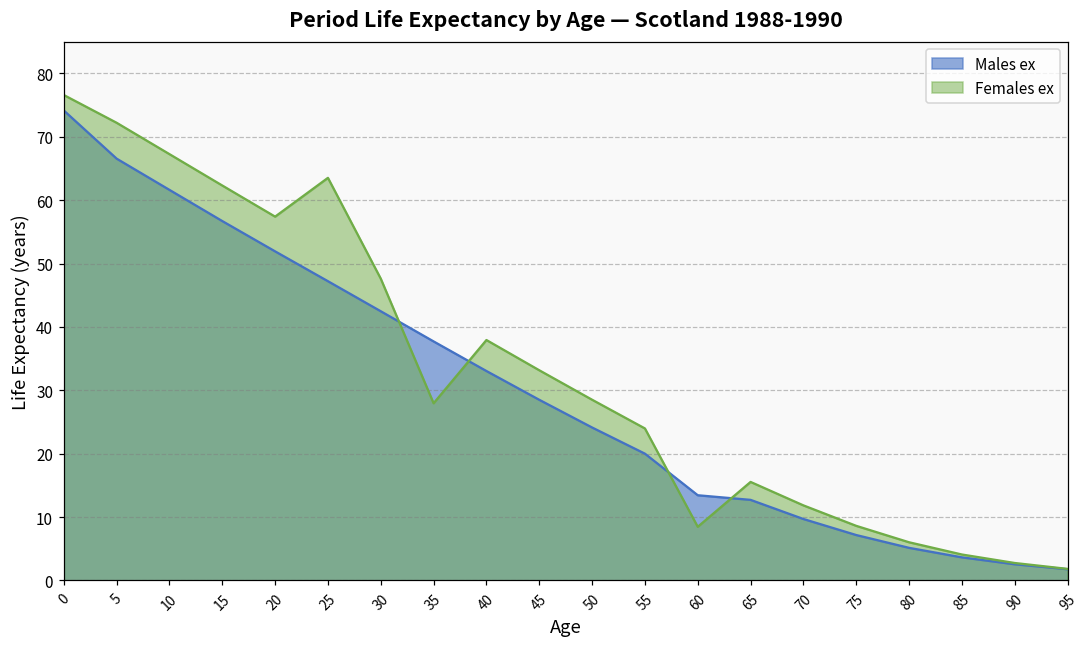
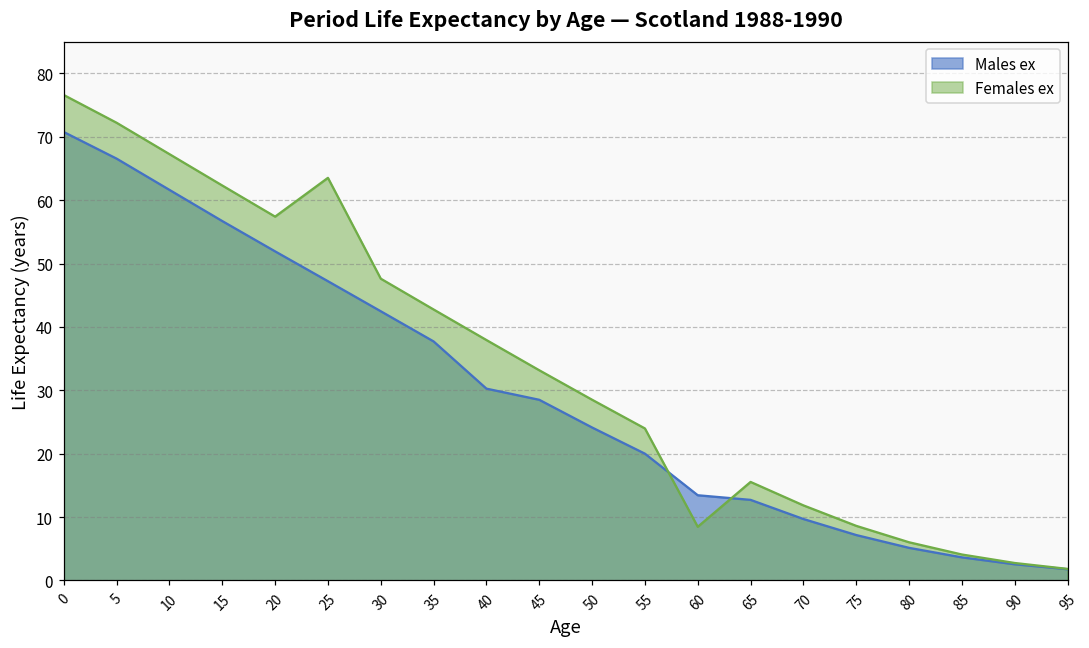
  {
    "Males ex": {
-     "0": 74,
+     "0": 71,
      "5": 67,
      "10": 62,
      "15": 57,
      "20": 52,
      "25": 47,
      "30": 42,
      "35": 38,
-     "40": 33,
+     "40": 30,
      "45": 29,
      "50": 24,
      "55": 20,
      "60": 13,
      "65": 13,
      "70": 10,
      "75": 7,
      "80": 5,
      "85": 4
    },
    "Females ex": {
      "0": 77,
      "5": 72,
      "10": 67,
      "15": 62,
      "20": 57,
      "25": 64,
      "30": 48,
-     "35": 28,
+     "35": 43,
      "40": 38,
      "45": 33,
      "50": 29,
      "55": 24,
      "60": 8,
      "65": 16,
      "70": 12,
      "75": 9,
      "80": 6,
      "85": 4
    }
  }
